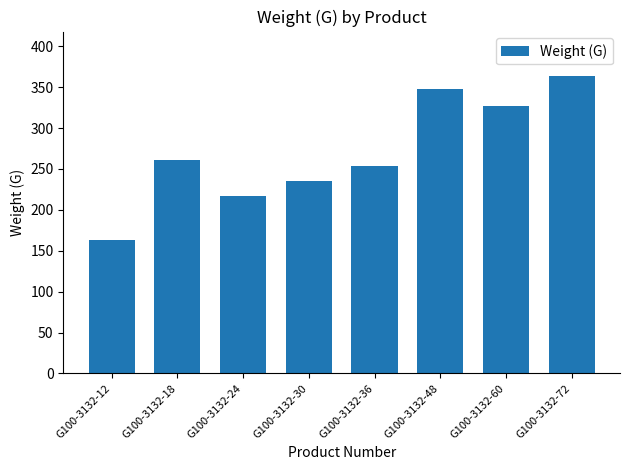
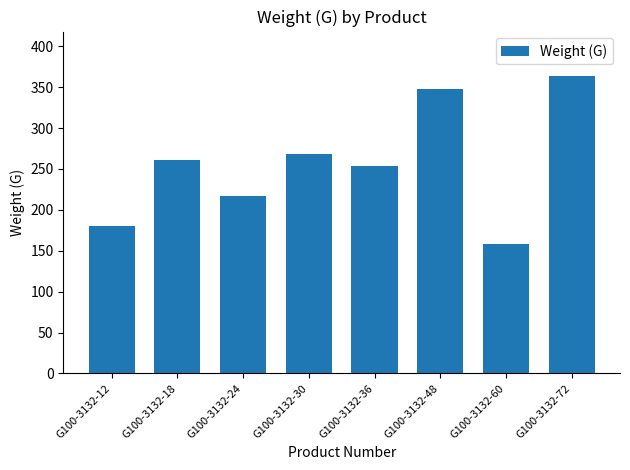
  {
-   "G100-3132-12": 160,
+   "G100-3132-12": 180,
    "G100-3132-18": 260,
    "G100-3132-24": 220,
-   "G100-3132-30": 240,
+   "G100-3132-30": 270,
    "G100-3132-36": 250,
    "G100-3132-48": 350,
-   "G100-3132-60": 330,
+   "G100-3132-60": 160,
    "G100-3132-72": 360
  }
